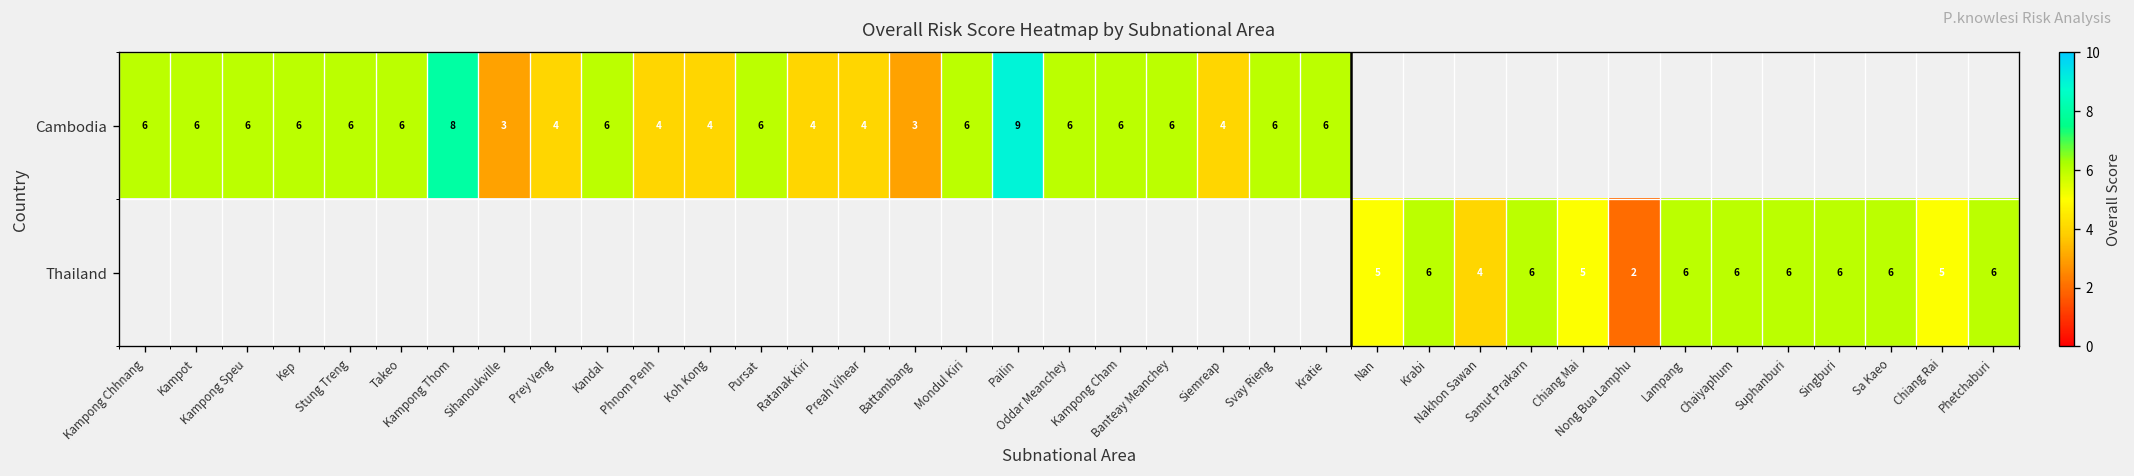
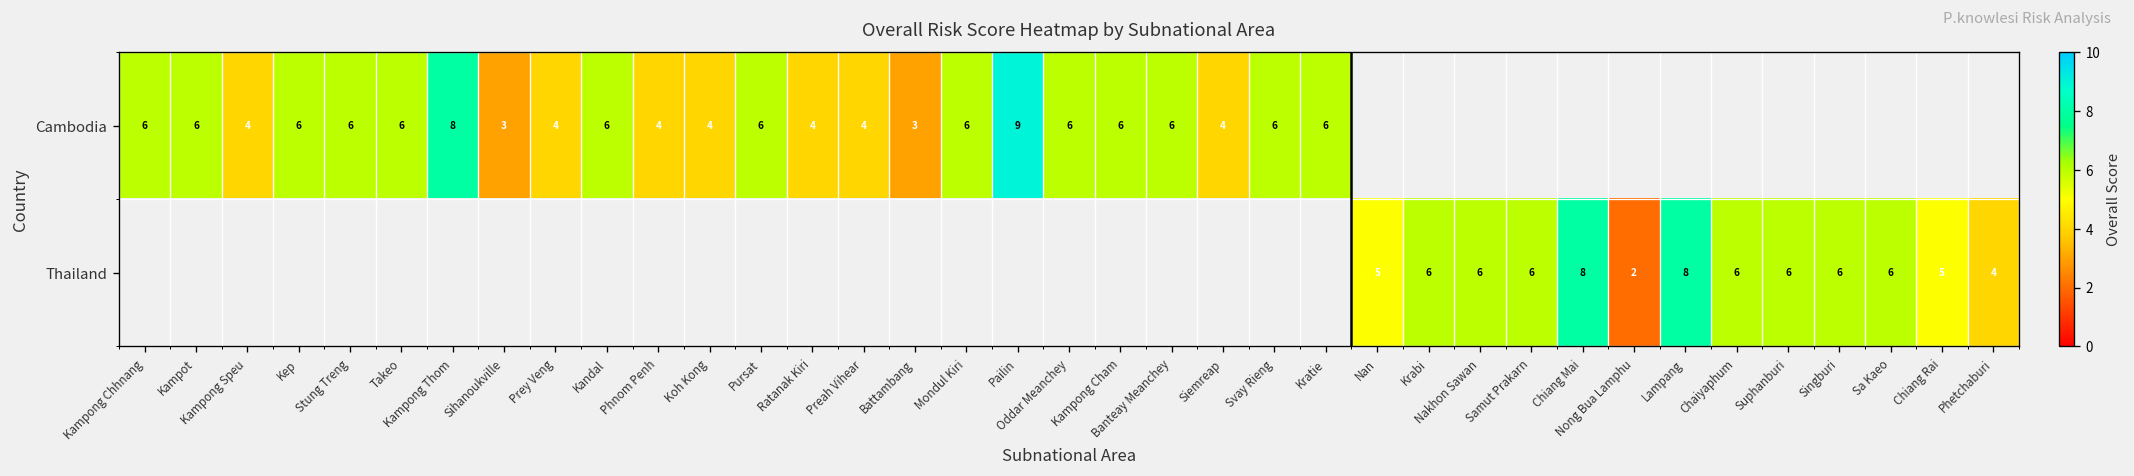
  {
    "Cambodia": {
      "Kampong Chhnang": 6,
      "Kampot": 6,
-     "Kampong Speu": 6,
+     "Kampong Speu": 4,
      "Kep": 6,
      "Stung Treng": 6,
      "Takeo": 6,
      "Kampong Thom": 8,
      "Sihanoukville": 3,
      "Prey Veng": 4,
      "Kandal": 6,
      "Phnom Penh": 4,
      "Koh Kong": 4,
      "Pursat": 6,
      "Ratanak Kiri": 4,
      "Preah Vihear": 4,
      "Battambang": 3,
      "Mondul Kiri": 6,
      "Pailin": 9,
      "Oddar Meanchey": 6,
      "Kampong Cham": 6,
      "Banteay Meanchey": 6,
      "Siemreap": 4,
      "Svay Rieng": 6,
      "Kratie": 6
    },
    "Thailand": {
      "Nan": 5,
      "Krabi": 6,
-     "Nakhon Sawan": 4,
+     "Nakhon Sawan": 6,
      "Samut Prakarn": 6,
-     "Chiang Mai": 5,
+     "Chiang Mai": 8,
      "Nong Bua Lamphu": 2,
-     "Lampang": 6,
+     "Lampang": 8,
      "Chaiyaphum": 6,
      "Suphanburi": 6,
      "Singburi": 6,
      "Sa Kaeo": 6,
      "Chiang Rai": 5,
-     "Phetchaburi": 6
+     "Phetchaburi": 4
    }
  }
